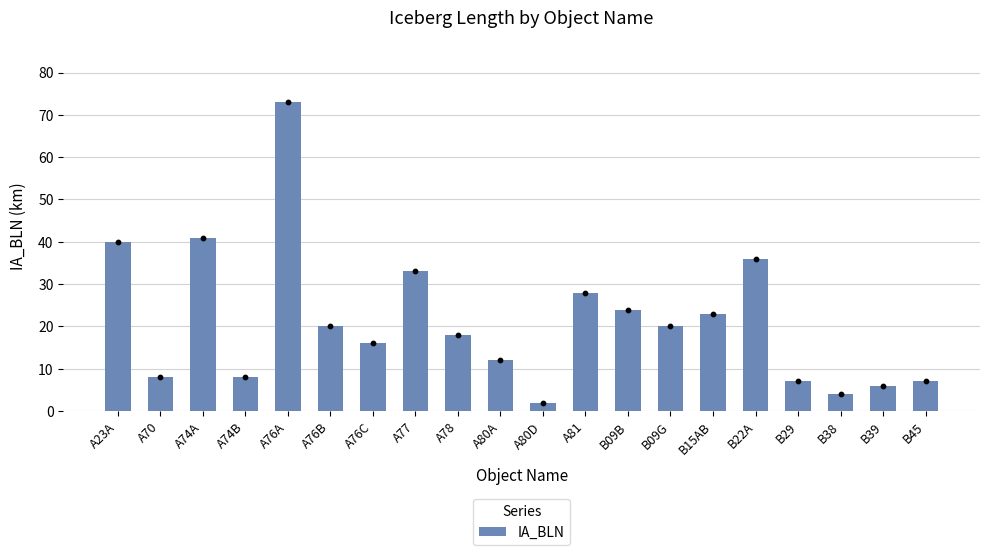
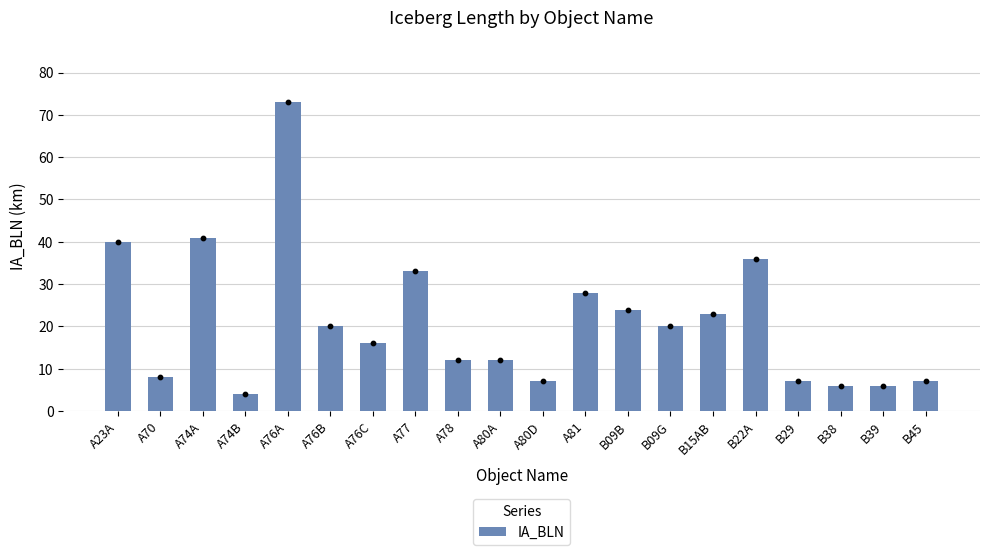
  {
    "IA_BLN": {
      "A23A": 40,
      "A70": 8,
      "A74A": 41,
-     "A74B": 8,
+     "A74B": 4,
      "A76A": 73,
      "A76B": 20,
      "A76C": 16,
      "A77": 33,
-     "A78": 18,
+     "A78": 12,
      "A80A": 12,
-     "A80D": 2,
+     "A80D": 7,
      "A81": 28,
      "B09B": 24,
      "B09G": 20,
      "B15AB": 23,
      "B22A": 36,
      "B29": 7,
-     "B38": 4,
+     "B38": 6,
      "B39": 6,
      "B45": 7
    }
  }
